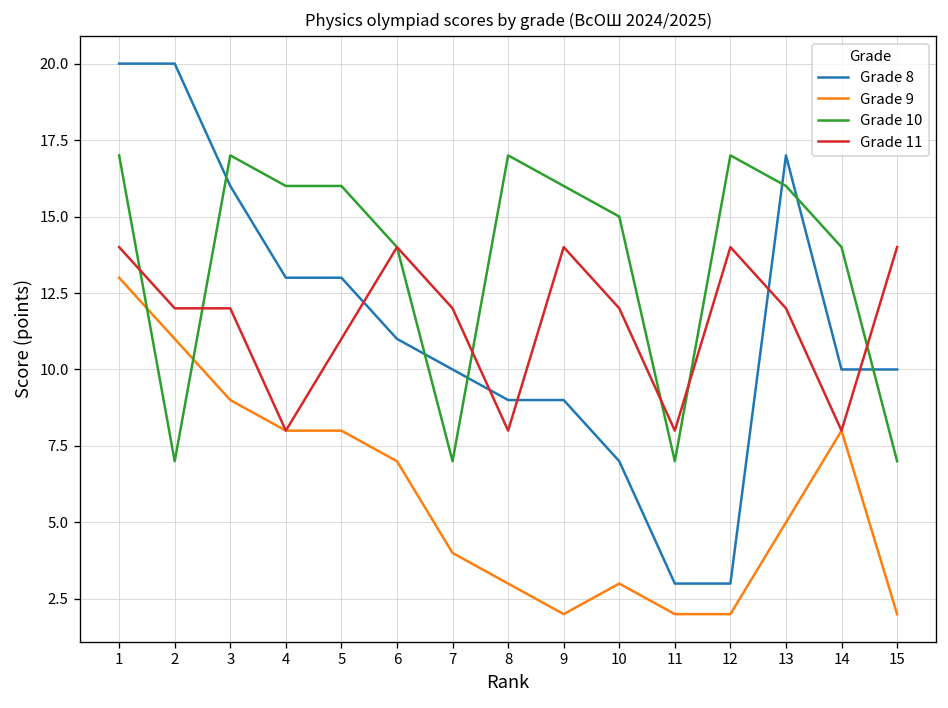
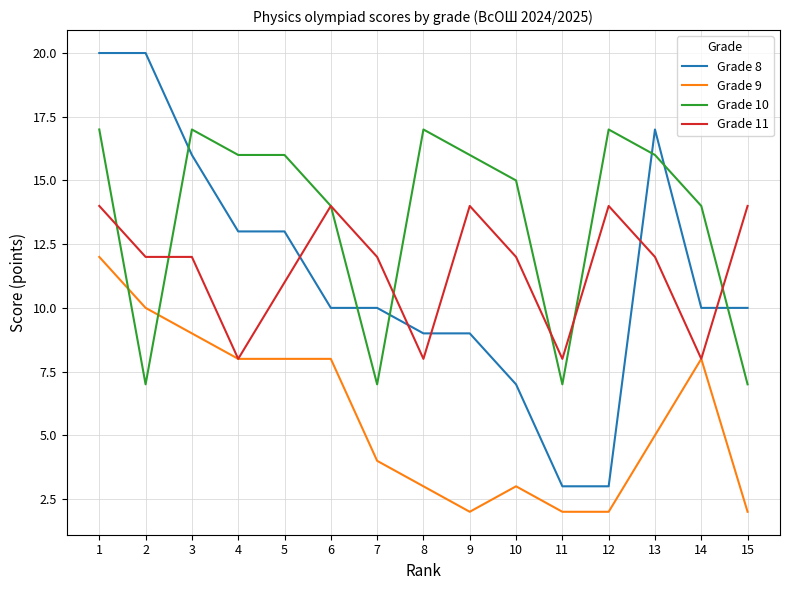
  {
    "Grade 8": {
      "1": 20,
      "2": 20,
      "3": 16,
      "4": 13,
      "5": 13,
-     "6": 11,
+     "6": 10,
      "7": 10,
      "8": 9,
      "9": 9,
      "10": 7,
      "11": 3,
      "12": 3,
      "13": 17,
      "14": 10,
      "15": 10
    },
    "Grade 9": {
-     "1": 13,
-     "2": 11,
+     "1": 12,
+     "2": 10,
      "3": 9,
      "5": 8,
-     "6": 7,
+     "6": 8,
      "7": 4,
      "8": 3,
      "9": 2,
      "10": 3,
      "11": 2,
      "12": 2,
      "13": 5,
      "15": 2
    },
    "Grade 10": {
      "1": 17,
      "2": 7,
      "3": 17,
      "4": 16,
      "5": 16,
      "7": 7,
      "8": 17,
      "9": 16,
      "10": 15,
      "11": 7,
      "12": 17,
      "13": 16,
      "14": 14,
      "15": 7
    },
    "Grade 11": {
      "1": 14,
      "2": 12,
      "3": 12,
      "5": 11,
      "7": 12,
      "8": 8,
      "9": 14,
      "10": 12,
      "11": 8,
      "12": 14,
      "13": 12,
      "15": 14
    }
  }
